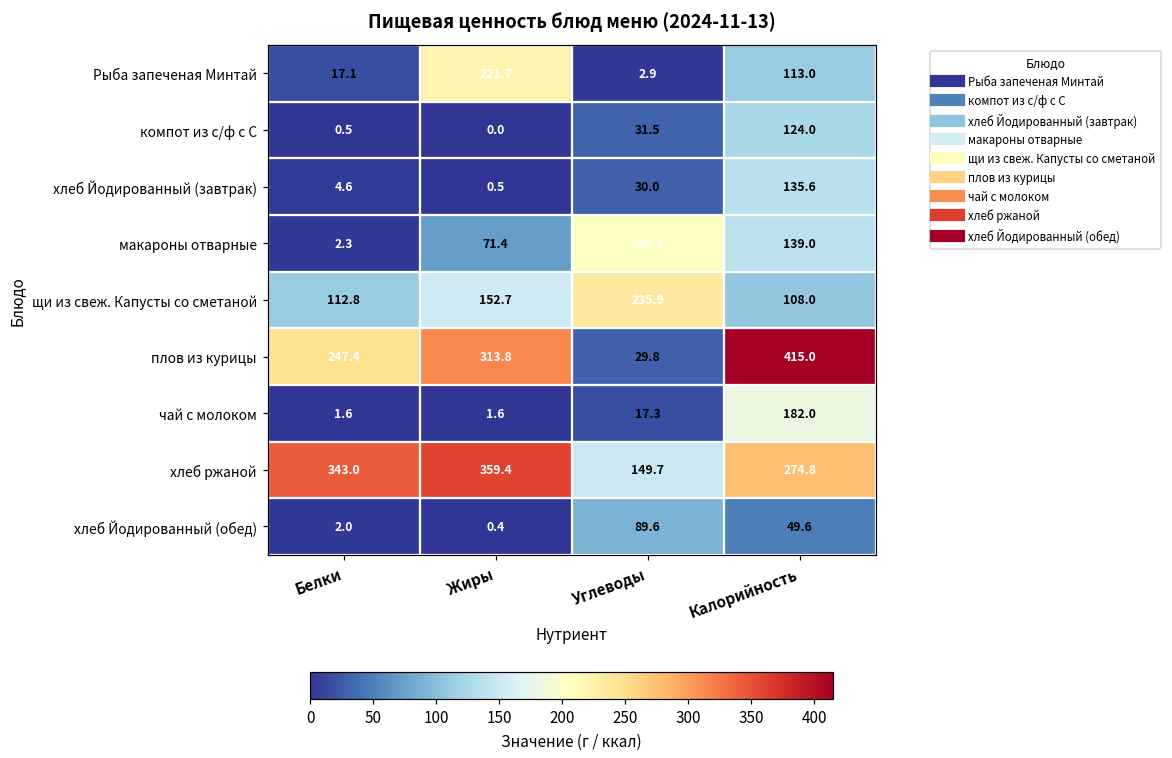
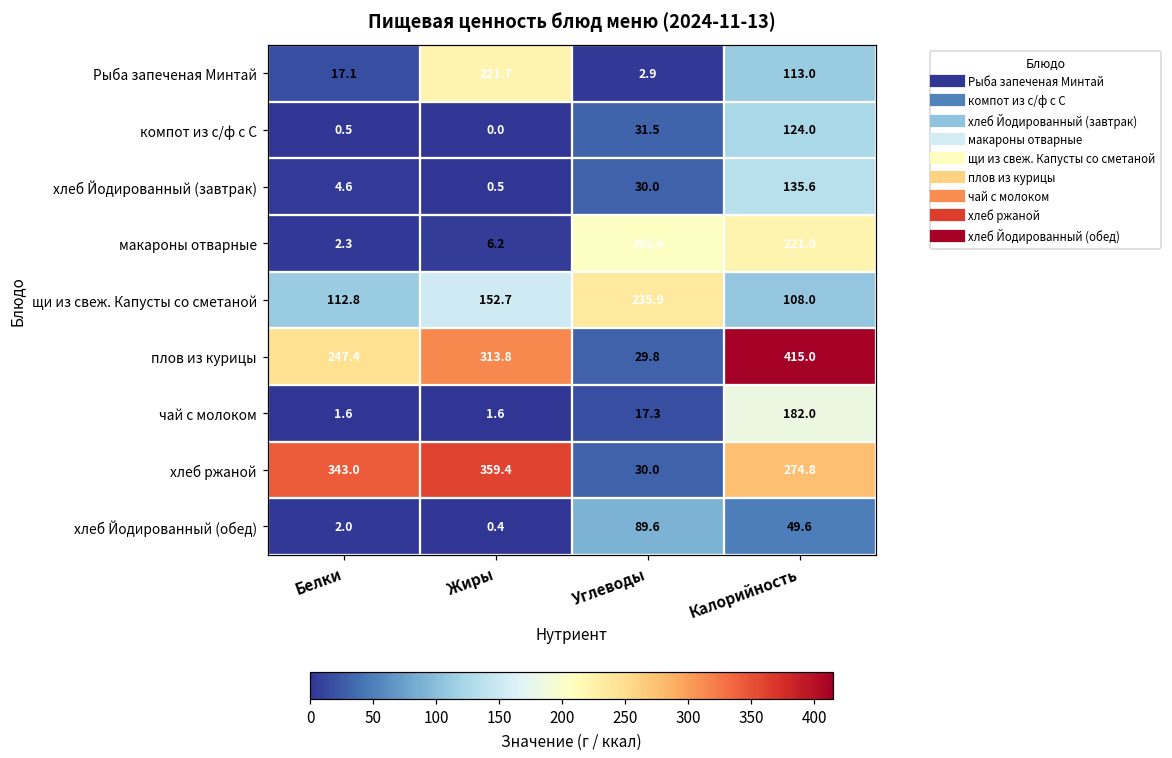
  {
    "Рыба запеченая Минтай": {
      "Белки": 17.1,
      "Жиры": 221.7,
      "Углеводы": 2.9,
      "Калорийность": 113.0
    },
    "компот из с/ф с С": {
      "Белки": 0.5,
      "Жиры": 0.0,
      "Углеводы": 31.5,
      "Калорийность": 124.0
    },
    "хлеб Йодированный (завтрак)": {
      "Белки": 4.6,
      "Жиры": 0.5,
      "Углеводы": 30.0,
      "Калорийность": 135.6
    },
    "макароны отварные": {
      "Белки": 2.3,
-     "Жиры": 71.4,
+     "Жиры": 6.2,
      "Углеводы": 205.4,
-     "Калорийность": 139.0
+     "Калорийность": 221.0
    },
    "щи из свеж. Капусты со сметаной": {
      "Белки": 112.8,
      "Жиры": 152.7,
      "Углеводы": 235.9,
      "Калорийность": 108.0
    },
    "плов из курицы": {
      "Белки": 247.4,
      "Жиры": 313.8,
      "Углеводы": 29.8,
      "Калорийность": 415.0
    },
    "чай с молоком": {
      "Белки": 1.6,
      "Жиры": 1.6,
      "Углеводы": 17.3,
      "Калорийность": 182.0
    },
    "хлеб ржаной": {
      "Белки": 343.0,
      "Жиры": 359.4,
-     "Углеводы": 149.7,
+     "Углеводы": 30.0,
      "Калорийность": 274.8
    },
    "хлеб Йодированный (обед)": {
      "Белки": 2.0,
      "Жиры": 0.4,
      "Углеводы": 89.6,
      "Калорийность": 49.6
    }
  }
